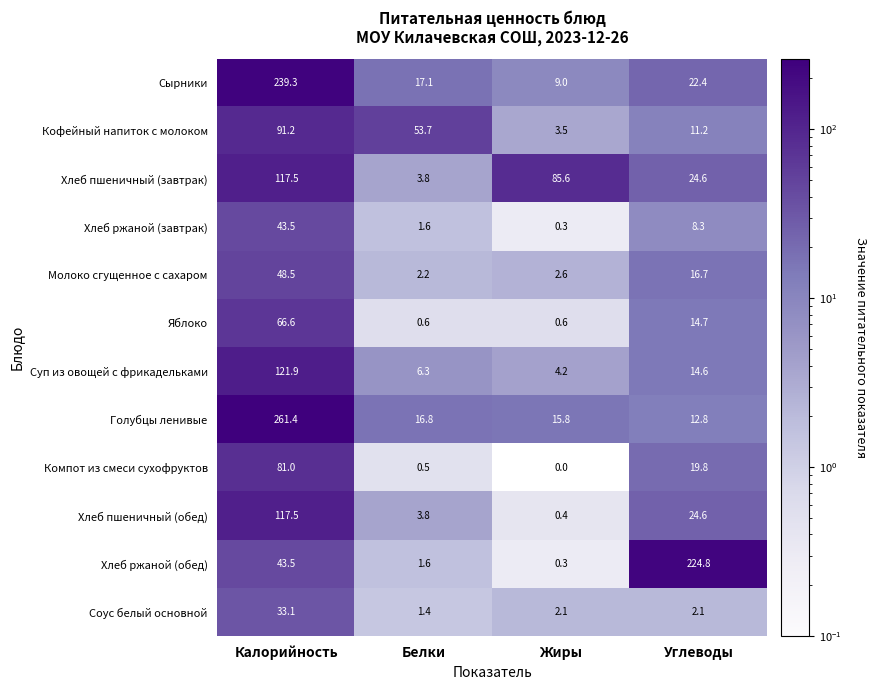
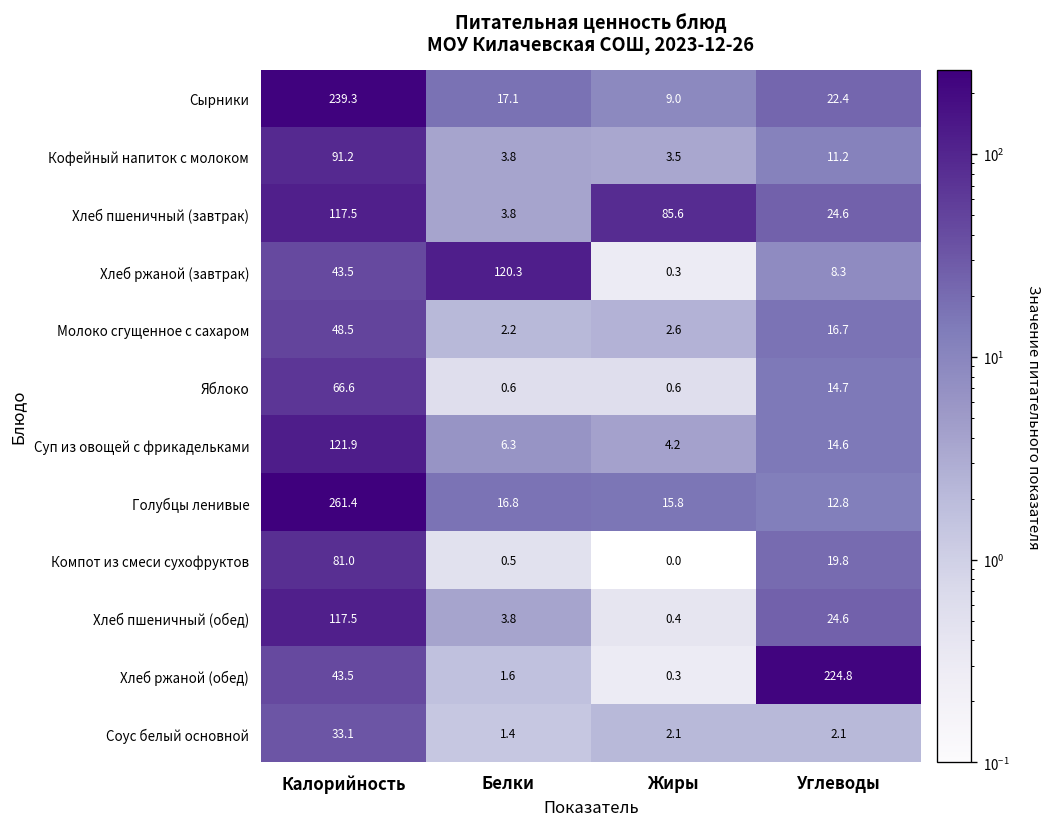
  {
    "Сырники": {
      "Калорийность": 239.3,
      "Белки": 17.1,
      "Жиры": 9.0,
      "Углеводы": 22.4
    },
    "Кофейный напиток с молоком": {
      "Калорийность": 91.2,
-     "Белки": 53.7,
+     "Белки": 3.8,
      "Жиры": 3.5,
      "Углеводы": 11.2
    },
    "Хлеб пшеничный (завтрак)": {
      "Калорийность": 117.5,
      "Белки": 3.8,
      "Жиры": 85.6,
      "Углеводы": 24.6
    },
    "Хлеб ржаной (завтрак)": {
      "Калорийность": 43.5,
-     "Белки": 1.6,
+     "Белки": 120.3,
      "Жиры": 0.3,
      "Углеводы": 8.3
    },
    "Молоко сгущенное с сахаром": {
      "Калорийность": 48.5,
      "Белки": 2.2,
      "Жиры": 2.6,
      "Углеводы": 16.7
    },
    "Яблоко": {
      "Калорийность": 66.6,
      "Белки": 0.6,
      "Жиры": 0.6,
      "Углеводы": 14.7
    },
    "Суп из овощей с фрикадельками": {
      "Калорийность": 121.9,
      "Белки": 6.3,
      "Жиры": 4.2,
      "Углеводы": 14.6
    },
    "Голубцы ленивые": {
      "Калорийность": 261.4,
      "Белки": 16.8,
      "Жиры": 15.8,
      "Углеводы": 12.8
    },
    "Компот из смеси сухофруктов": {
      "Калорийность": 81.0,
      "Белки": 0.5,
      "Жиры": 0.0,
      "Углеводы": 19.8
    },
    "Хлеб пшеничный (обед)": {
      "Калорийность": 117.5,
      "Белки": 3.8,
      "Жиры": 0.4,
      "Углеводы": 24.6
    },
    "Хлеб ржаной (обед)": {
      "Калорийность": 43.5,
      "Белки": 1.6,
      "Жиры": 0.3,
      "Углеводы": 224.8
    },
    "Соус белый основной": {
      "Калорийность": 33.1,
      "Белки": 1.4,
      "Жиры": 2.1,
      "Углеводы": 2.1
    }
  }
